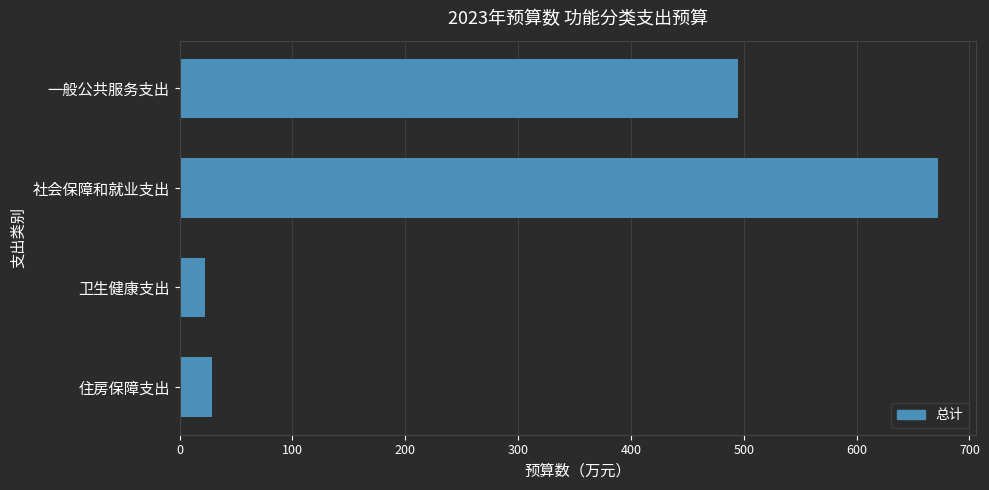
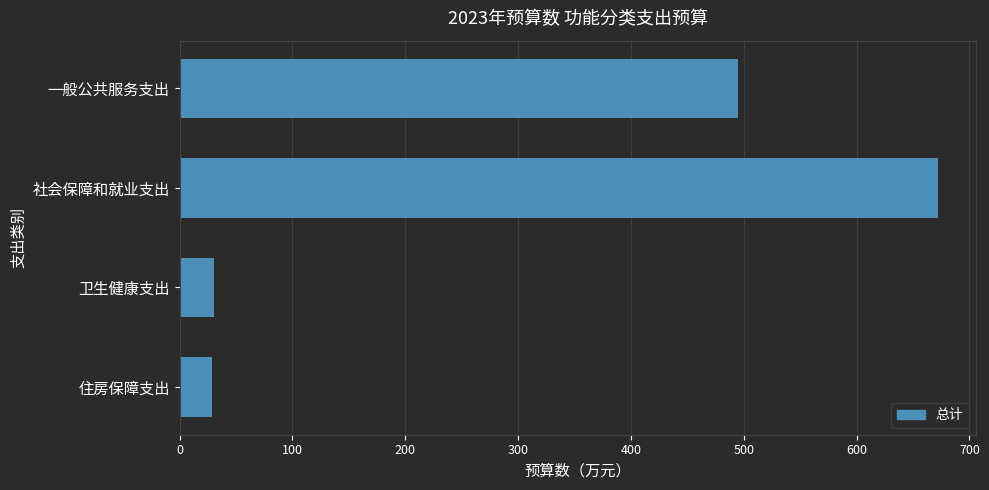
  {
    "一般公共服务支出": 495,
    "社会保障和就业支出": 672,
-   "卫生健康支出": 22,
+   "卫生健康支出": 31,
    "住房保障支出": 28
  }
